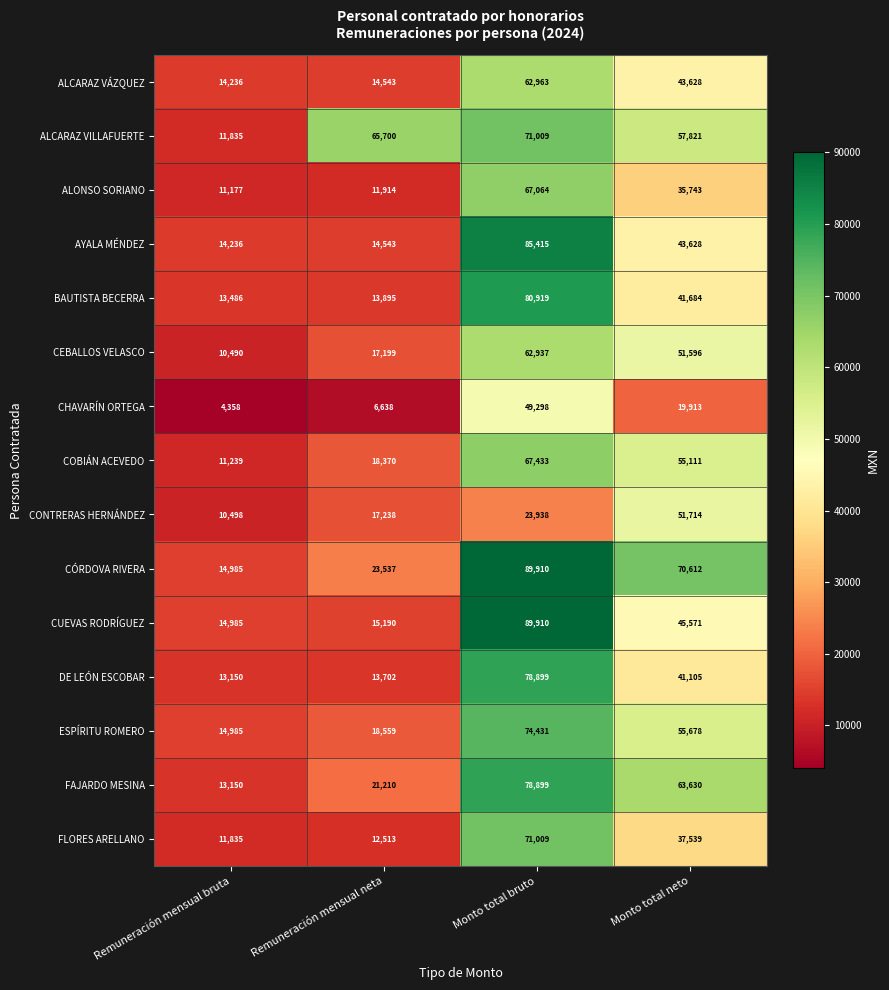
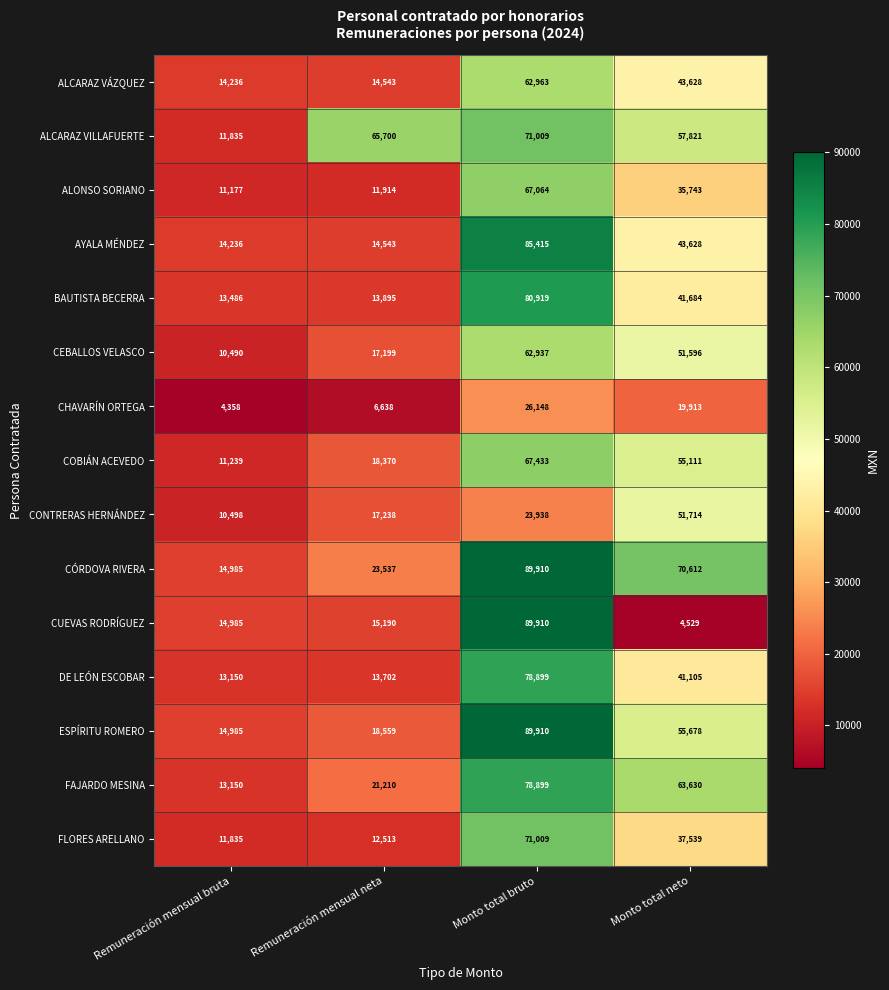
  {
    "ALCARAZ VÁZQUEZ": {
      "Remuneración mensual bruta": "14,236",
      "Remuneración mensual neta": "14,543",
      "Monto total bruto": "62,963",
      "Monto total neto": "43,628"
    },
    "ALCARAZ VILLAFUERTE": {
      "Remuneración mensual bruta": "11,835",
      "Remuneración mensual neta": "65,700",
      "Monto total bruto": "71,009",
      "Monto total neto": "57,821"
    },
    "ALONSO SORIANO": {
      "Remuneración mensual bruta": "11,177",
      "Remuneración mensual neta": "11,914",
      "Monto total bruto": "67,064",
      "Monto total neto": "35,743"
    },
    "AYALA MÉNDEZ": {
      "Remuneración mensual bruta": "14,236",
      "Remuneración mensual neta": "14,543",
      "Monto total bruto": "85,415",
      "Monto total neto": "43,628"
    },
    "BAUTISTA BECERRA": {
      "Remuneración mensual bruta": "13,486",
      "Remuneración mensual neta": "13,895",
      "Monto total bruto": "80,919",
      "Monto total neto": "41,684"
    },
    "CEBALLOS VELASCO": {
      "Remuneración mensual bruta": "10,490",
      "Remuneración mensual neta": "17,199",
      "Monto total bruto": "62,937",
      "Monto total neto": "51,596"
    },
    "CHAVARÍN ORTEGA": {
      "Remuneración mensual bruta": "4,358",
      "Remuneración mensual neta": "6,638",
-     "Monto total bruto": "49,298",
+     "Monto total bruto": "26,148",
      "Monto total neto": "19,913"
    },
    "COBIÁN ACEVEDO": {
      "Remuneración mensual bruta": "11,239",
      "Remuneración mensual neta": "18,370",
      "Monto total bruto": "67,433",
      "Monto total neto": "55,111"
    },
    "CONTRERAS HERNÁNDEZ": {
      "Remuneración mensual bruta": "10,498",
      "Remuneración mensual neta": "17,238",
      "Monto total bruto": "23,938",
      "Monto total neto": "51,714"
    },
    "CÓRDOVA RIVERA": {
      "Remuneración mensual bruta": "14,985",
      "Remuneración mensual neta": "23,537",
      "Monto total bruto": "89,910",
      "Monto total neto": "70,612"
    },
    "CUEVAS RODRÍGUEZ": {
      "Remuneración mensual bruta": "14,985",
      "Remuneración mensual neta": "15,190",
      "Monto total bruto": "89,910",
-     "Monto total neto": "45,571"
+     "Monto total neto": "4,529"
    },
    "DE LEÓN ESCOBAR": {
      "Remuneración mensual bruta": "13,150",
      "Remuneración mensual neta": "13,702",
      "Monto total bruto": "78,899",
      "Monto total neto": "41,105"
    },
    "ESPÍRITU ROMERO": {
      "Remuneración mensual bruta": "14,985",
      "Remuneración mensual neta": "18,559",
-     "Monto total bruto": "74,431",
+     "Monto total bruto": "89,910",
      "Monto total neto": "55,678"
    },
    "FAJARDO MESINA": {
      "Remuneración mensual bruta": "13,150",
      "Remuneración mensual neta": "21,210",
      "Monto total bruto": "78,899",
      "Monto total neto": "63,630"
    },
    "FLORES ARELLANO": {
      "Remuneración mensual bruta": "11,835",
      "Remuneración mensual neta": "12,513",
      "Monto total bruto": "71,009",
      "Monto total neto": "37,539"
    }
  }
